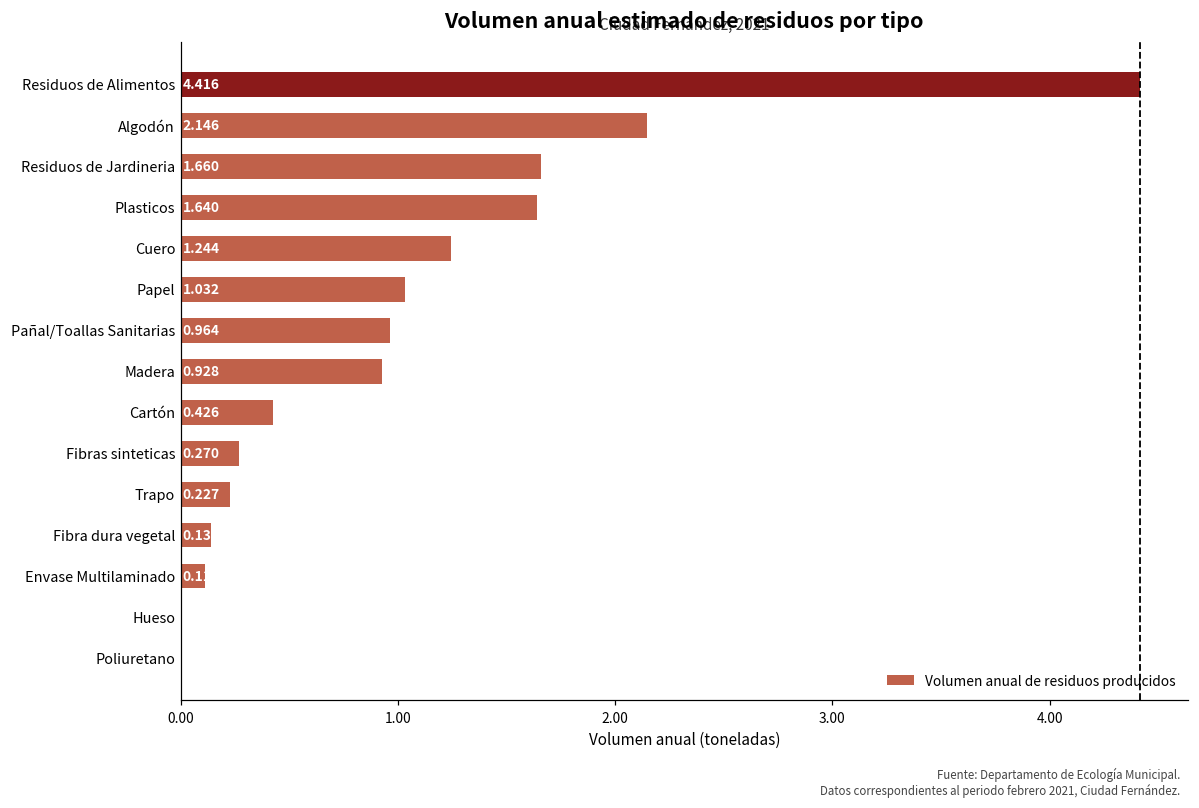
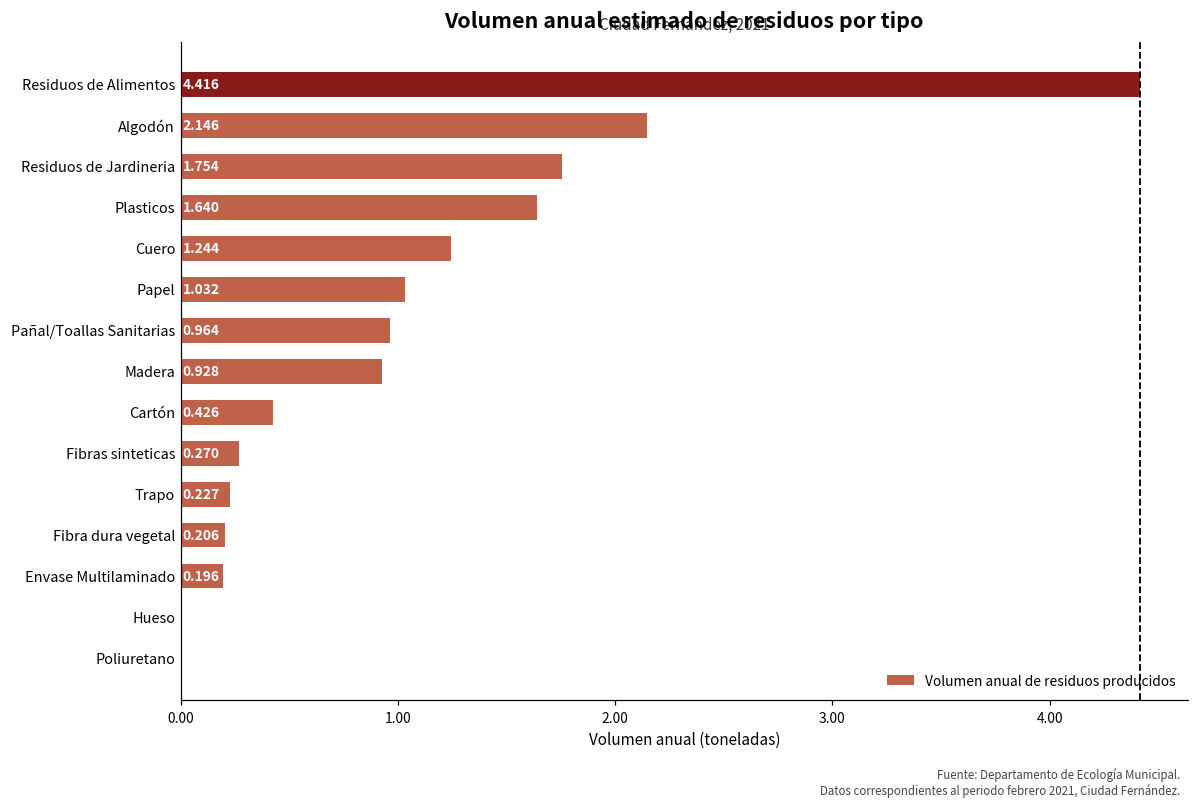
  {
    "Residuos de Alimentos": 4.416,
    "Algodón": 2.146,
-   "Residuos de Jardineria": 1.660,
+   "Residuos de Jardineria": 1.754,
    "Plasticos": 1.640,
    "Cuero": 1.244,
    "Papel": 1.032,
    "Pañal/Toallas Sanitarias": 0.964,
    "Madera": 0.928,
    "Cartón": 0.426,
    "Fibras sinteticas": 0.270,
    "Trapo": 0.227,
-   "Fibra dura vegetal": 0.138,
-   "Envase Multilaminado": 0.113
+   "Fibra dura vegetal": 0.206,
+   "Envase Multilaminado": 0.196
  }
